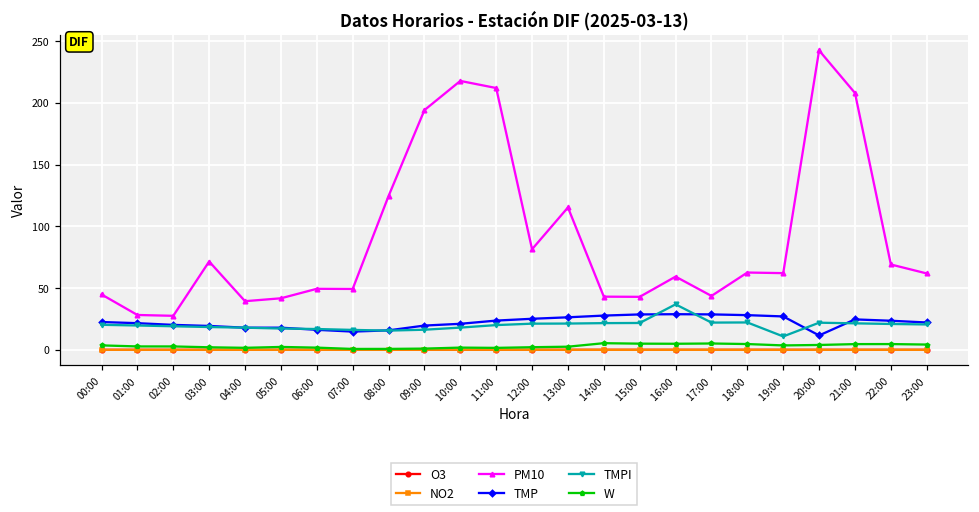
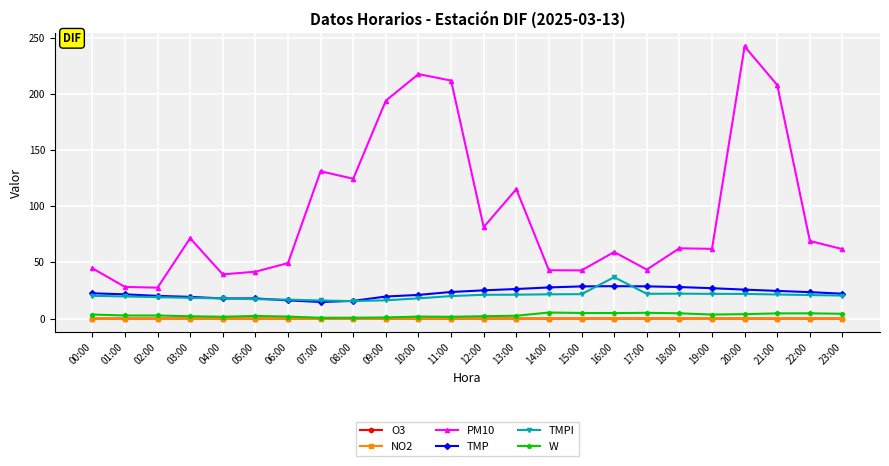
  {
    "PM10": {
      "00:00": 45,
      "01:00": 28,
      "02:00": 28,
      "03:00": 72,
      "04:00": 39,
      "05:00": 42,
      "06:00": 49,
-     "07:00": 49,
+     "07:00": 131,
      "08:00": 125,
      "09:00": 194,
      "10:00": 218,
      "11:00": 212,
      "12:00": 81,
      "13:00": 115,
      "14:00": 43,
      "15:00": 43,
      "16:00": 59,
      "17:00": 44,
      "18:00": 63,
      "19:00": 62,
      "20:00": 242,
      "21:00": 208,
      "22:00": 69,
      "23:00": 62
    },
    "TMP": {
      "09:00": 20,
      "10:00": 21,
      "11:00": 24,
      "12:00": 25,
      "13:00": 26,
      "14:00": 28,
      "15:00": 29,
      "16:00": 29,
      "17:00": 29,
      "18:00": 28,
      "19:00": 27,
-     "20:00": 12,
+     "20:00": 26,
      "21:00": 25,
      "22:00": 24
    },
    "TMPI": {
      "09:00": 16,
      "10:00": 18,
      "11:00": 20,
      "12:00": 21,
      "13:00": 21,
      "14:00": 22,
      "15:00": 22,
      "16:00": 37,
      "17:00": 22,
      "18:00": 22,
-     "19:00": 11,
+     "19:00": 22,
      "20:00": 22,
      "21:00": 21,
      "22:00": 21
    },
    "W": {
      "00:00": 4,
      "01:00": 3,
      "02:00": 3,
      "05:00": 2,
      "13:00": 3,
      "14:00": 5,
      "15:00": 5,
      "16:00": 5,
      "17:00": 5,
      "18:00": 5,
      "19:00": 4,
      "20:00": 4,
      "21:00": 5,
      "22:00": 5,
      "23:00": 4
    }
  }
